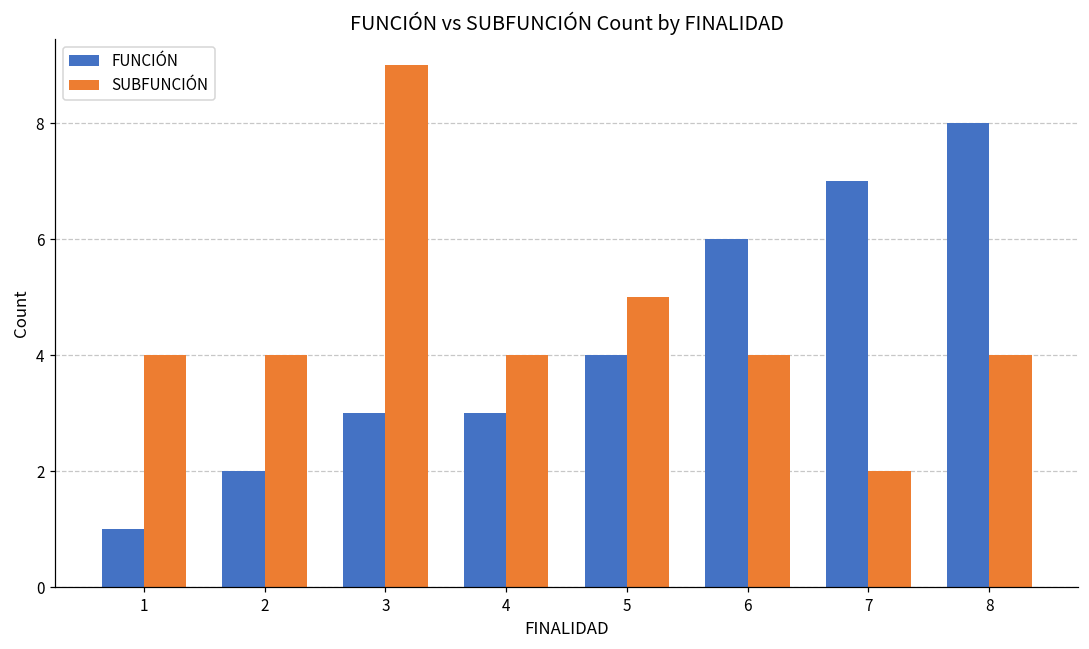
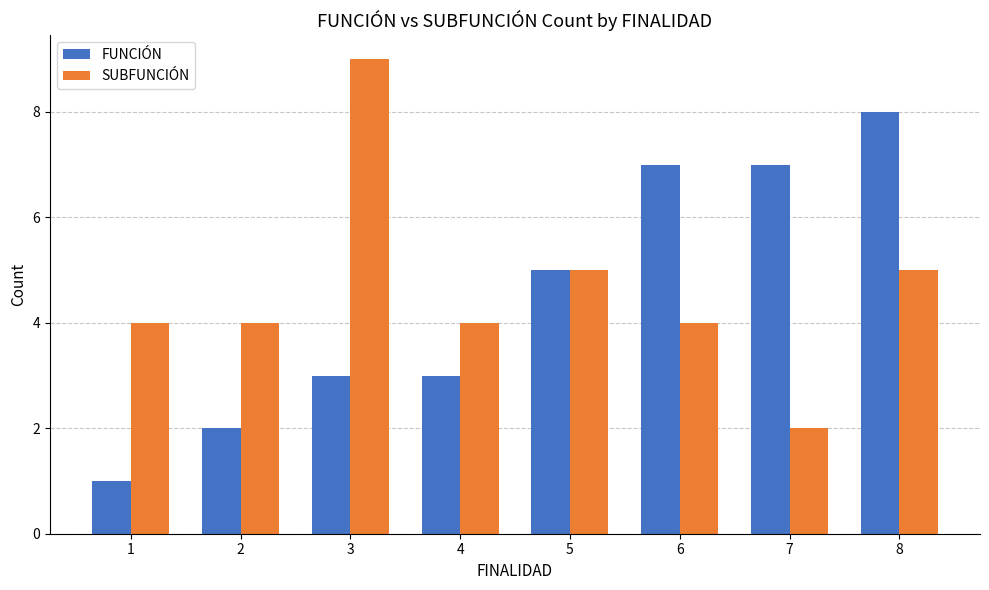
  {
    "FUNCIÓN": {
      "1": 1,
      "2": 2,
      "3": 3,
      "4": 3,
-     "5": 4,
-     "6": 6,
+     "5": 5,
+     "6": 7,
      "7": 7,
      "8": 8
    },
    "SUBFUNCIÓN": {
      "1": 4,
      "2": 4,
      "3": 9,
      "4": 4,
      "5": 5,
      "6": 4,
      "7": 2,
-     "8": 4
+     "8": 5
    }
  }
